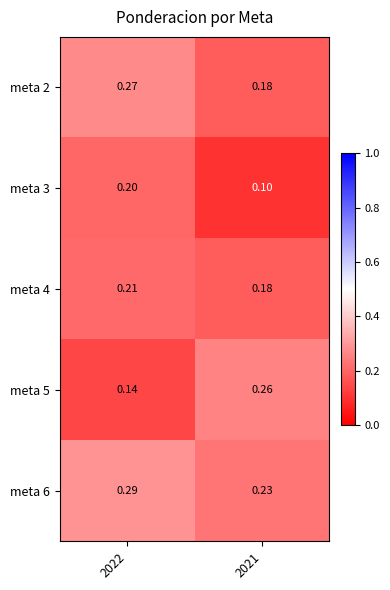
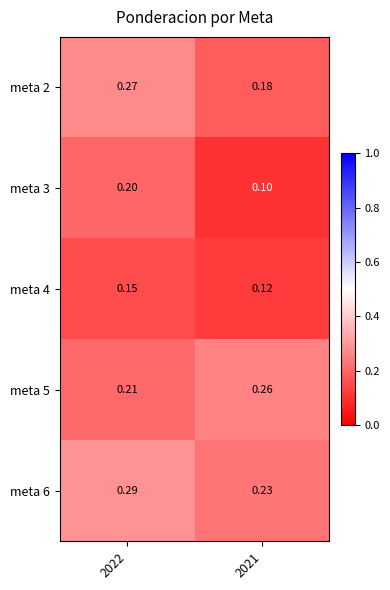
  {
    "meta 2": {
      "2022": 0.27,
      "2021": 0.18
    },
    "meta 3": {
      "2022": 0.20,
      "2021": 0.10
    },
    "meta 4": {
-     "2022": 0.21,
-     "2021": 0.18
+     "2022": 0.15,
+     "2021": 0.12
    },
    "meta 5": {
-     "2022": 0.14,
+     "2022": 0.21,
      "2021": 0.26
    },
    "meta 6": {
      "2022": 0.29,
      "2021": 0.23
    }
  }
